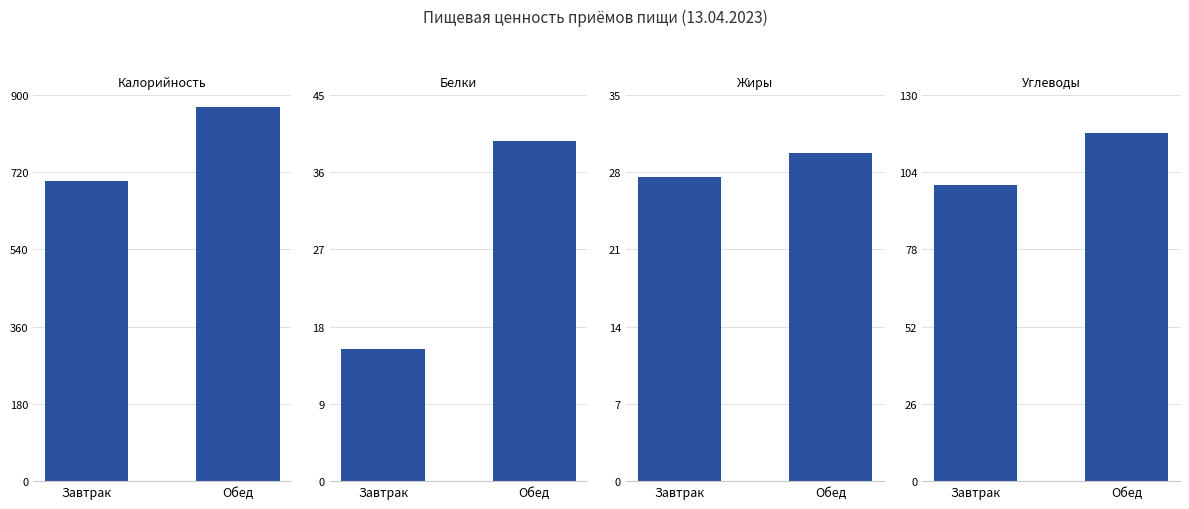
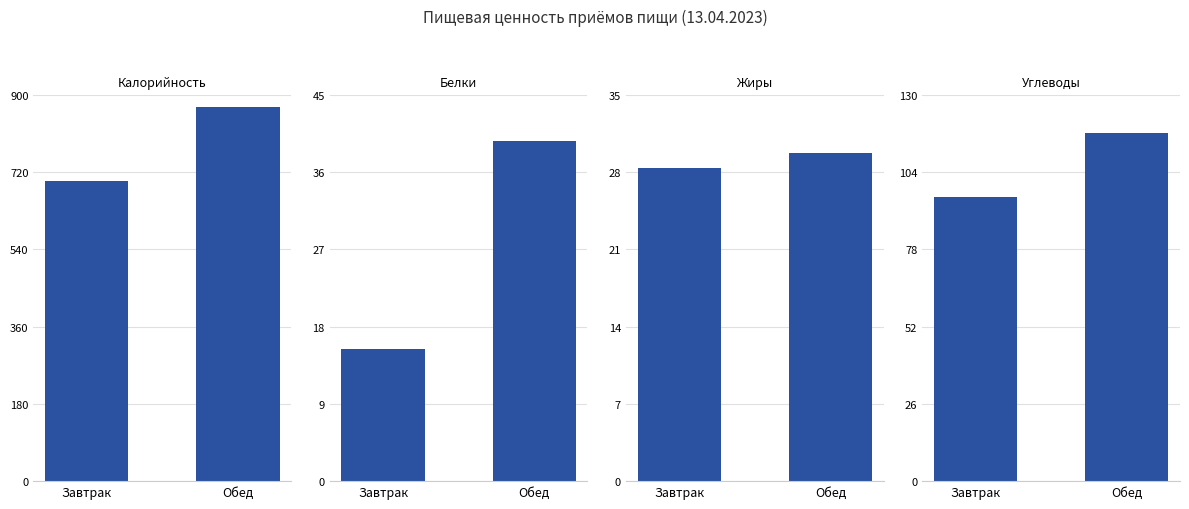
  {
    "Калорийность": {
      "Завтрак": 700,
      "Обед": 870
    },
    "Белки": {
      "Завтрак": 15,
      "Обед": 40
    },
    "Жиры": {
-     "Завтрак": 27.5,
+     "Завтрак": 28.3,
      "Обед": 29.8
    },
    "Углеводы": {
-     "Завтрак": 100,
+     "Завтрак": 95,
      "Обед": 117
    }
  }
